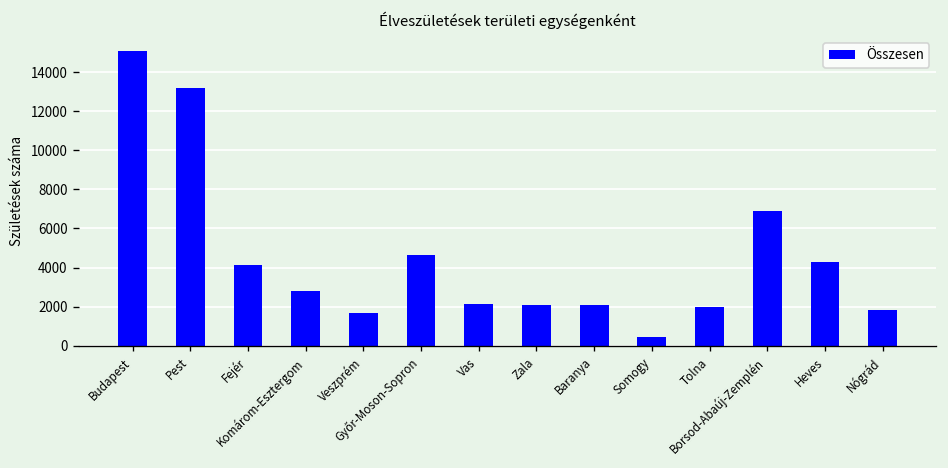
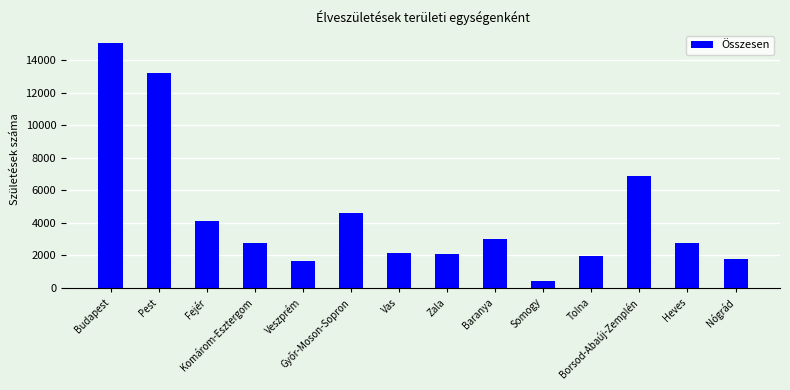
  {
    "Budapest": 15100,
    "Pest": 13200,
    "Fejér": 4100,
    "Komárom-Esztergom": 2800,
    "Veszprém": 1600,
    "Győr-Moson-Sopron": 4600,
    "Vas": 2100,
    "Zala": 2100,
-   "Baranya": 2100,
+   "Baranya": 3000,
    "Somogy": 400,
    "Tolna": 2000,
    "Borsod-Abaúj-Zemplén": 6900,
-   "Heves": 4300,
+   "Heves": 2800,
    "Nógrád": 1800
  }
